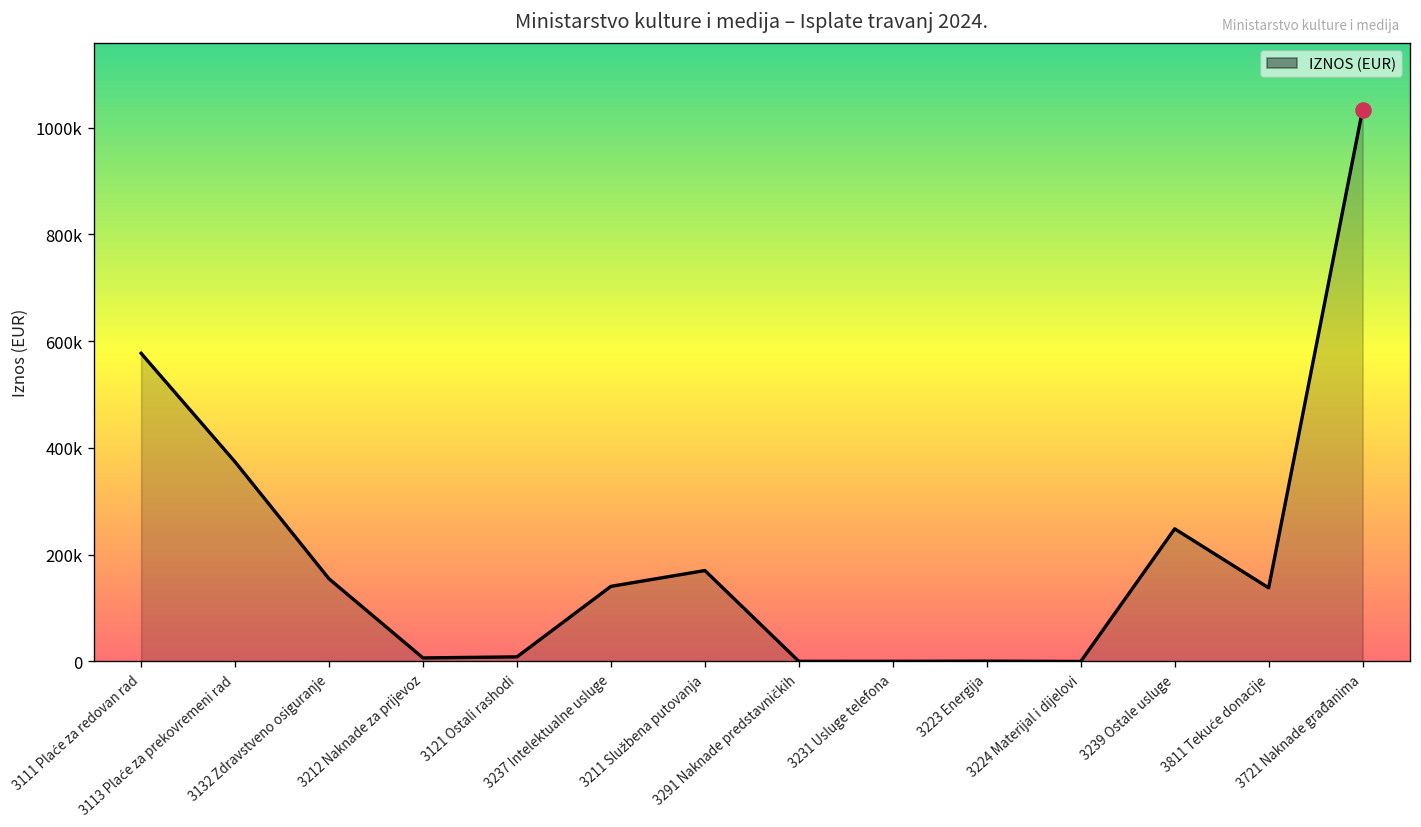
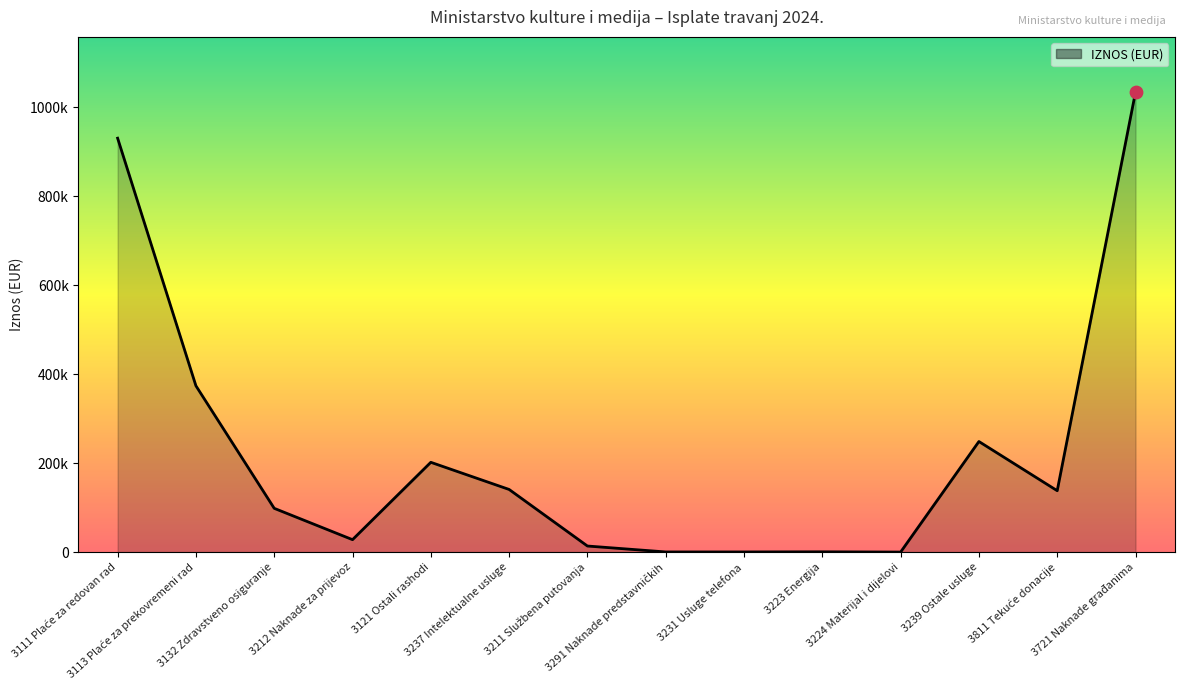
  {
    "IZNOS (EUR)": {
-     "3111 Plaće za redovan rad": 580000,
+     "3111 Plaće za redovan rad": 930000,
      "3113 Plaće za prekovremeni rad": 370000,
-     "3132 Zdravstveno osiguranje": 150000,
-     "3212 Naknade za prijevoz": 10000,
-     "3121 Ostali rashodi": 10000,
+     "3132 Zdravstveno osiguranje": 100000,
+     "3212 Naknade za prijevoz": 30000,
+     "3121 Ostali rashodi": 200000,
      "3237 Intelektualne usluge": 140000,
-     "3211 Službena putovanja": 170000,
+     "3211 Službena putovanja": 10000,
      "3291 Naknade predstavničkih": 0,
      "3231 Usluge telefona": 0,
      "3223 Energija": 0,
      "3224 Materijal i dijelovi": 0,
      "3239 Ostale usluge": 250000,
      "3811 Tekuće donacije": 140000
    }
  }
